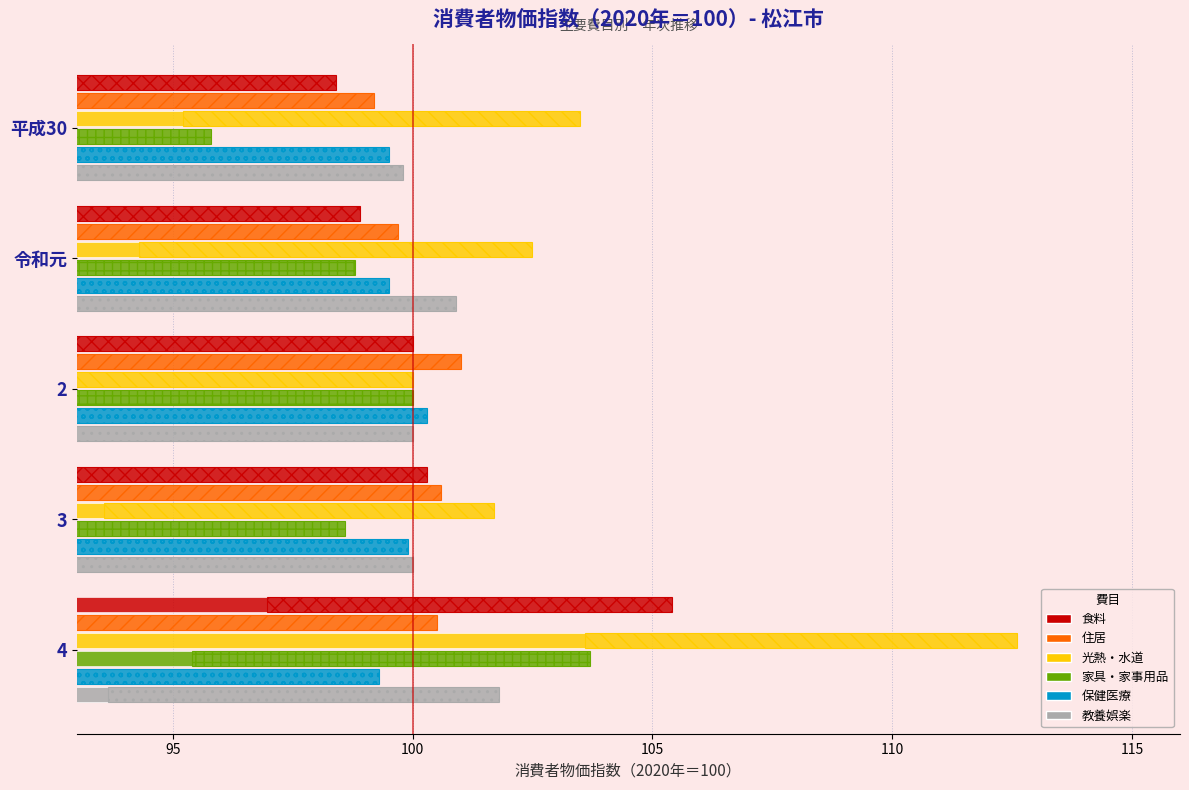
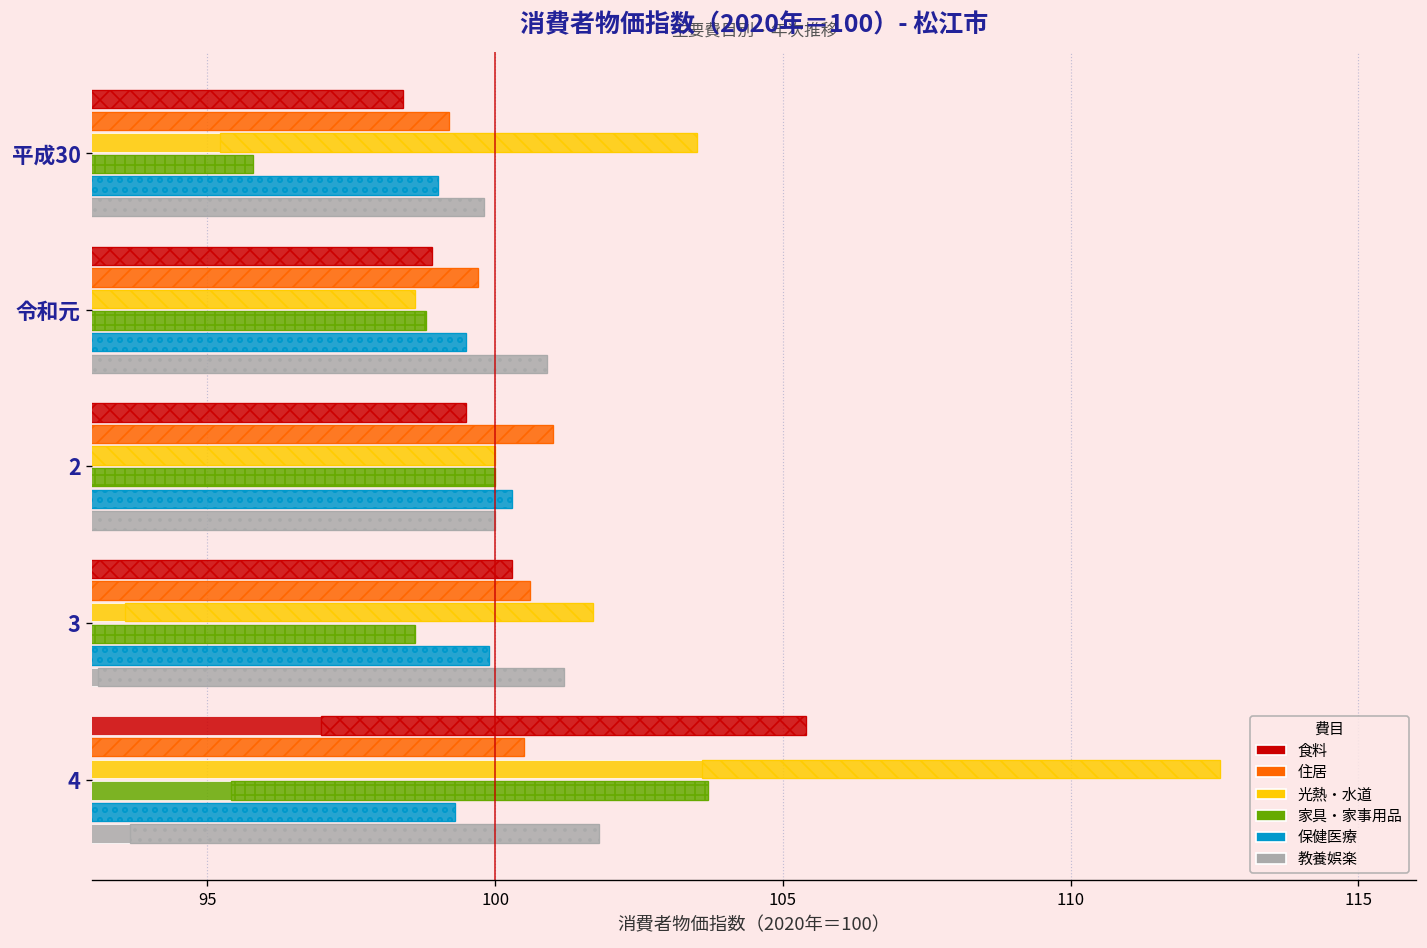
  {
    "食料": {
      "平成30": 98.4,
      "令和元": 98.9,
-     "2": 100.0,
+     "2": 99.5,
      "3": 100.3,
      "4": 105.4
    },
    "住居": {
      "平成30": 99.2,
      "令和元": 99.7,
      "2": 101.0,
      "3": 100.6,
      "4": 100.5
    },
    "光熱・水道": {
      "平成30": 103.5,
-     "令和元": 102.5,
+     "令和元": 98.6,
      "2": 100.0,
      "3": 101.7,
      "4": 112.6
    },
    "家具・家事用品": {
      "平成30": 95.8,
      "令和元": 98.8,
      "2": 100.0,
      "3": 98.6,
      "4": 103.7
    },
    "保健医療": {
-     "平成30": 99.5,
+     "平成30": 99.0,
      "令和元": 99.5,
      "2": 100.3,
      "3": 99.9,
      "4": 99.3
    },
    "教養娯楽": {
      "平成30": 99.8,
      "令和元": 100.9,
      "2": 100.0,
-     "3": 100.0,
+     "3": 101.2,
      "4": 101.8
    }
  }
